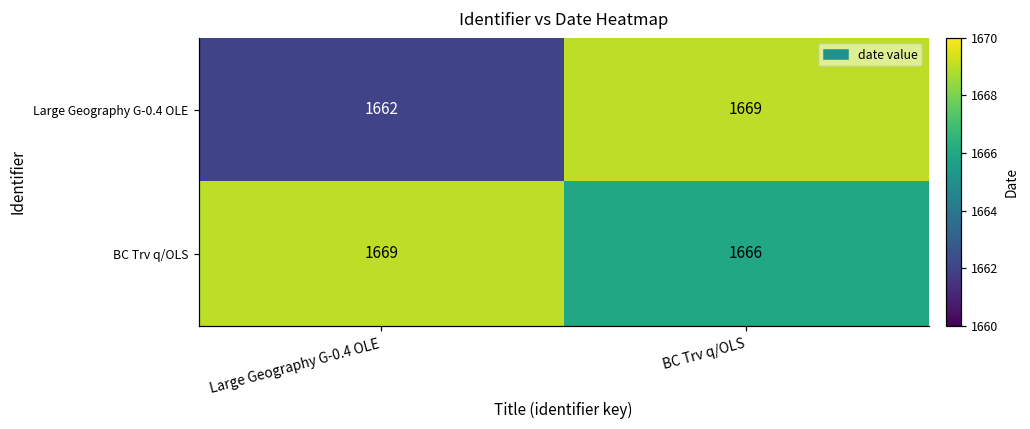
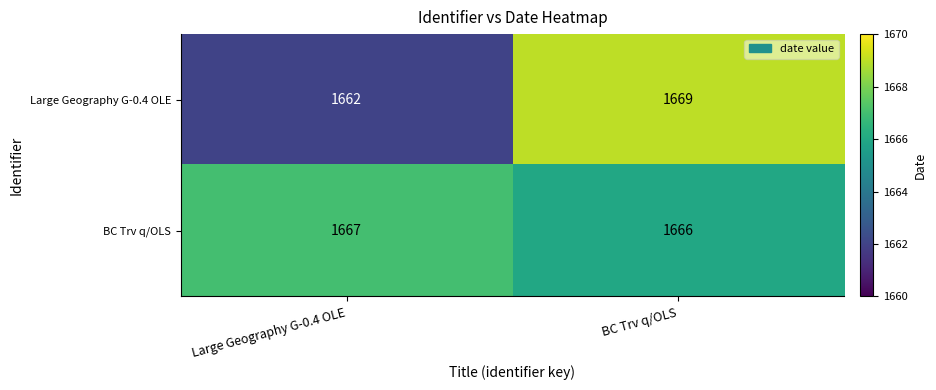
  {
    "Large Geography G-0.4 OLE": {
      "Large Geography G-0.4 OLE": 1662,
      "BC Trv q/OLS": 1669
    },
    "BC Trv q/OLS": {
-     "Large Geography G-0.4 OLE": 1669,
+     "Large Geography G-0.4 OLE": 1667,
      "BC Trv q/OLS": 1666
    }
  }
